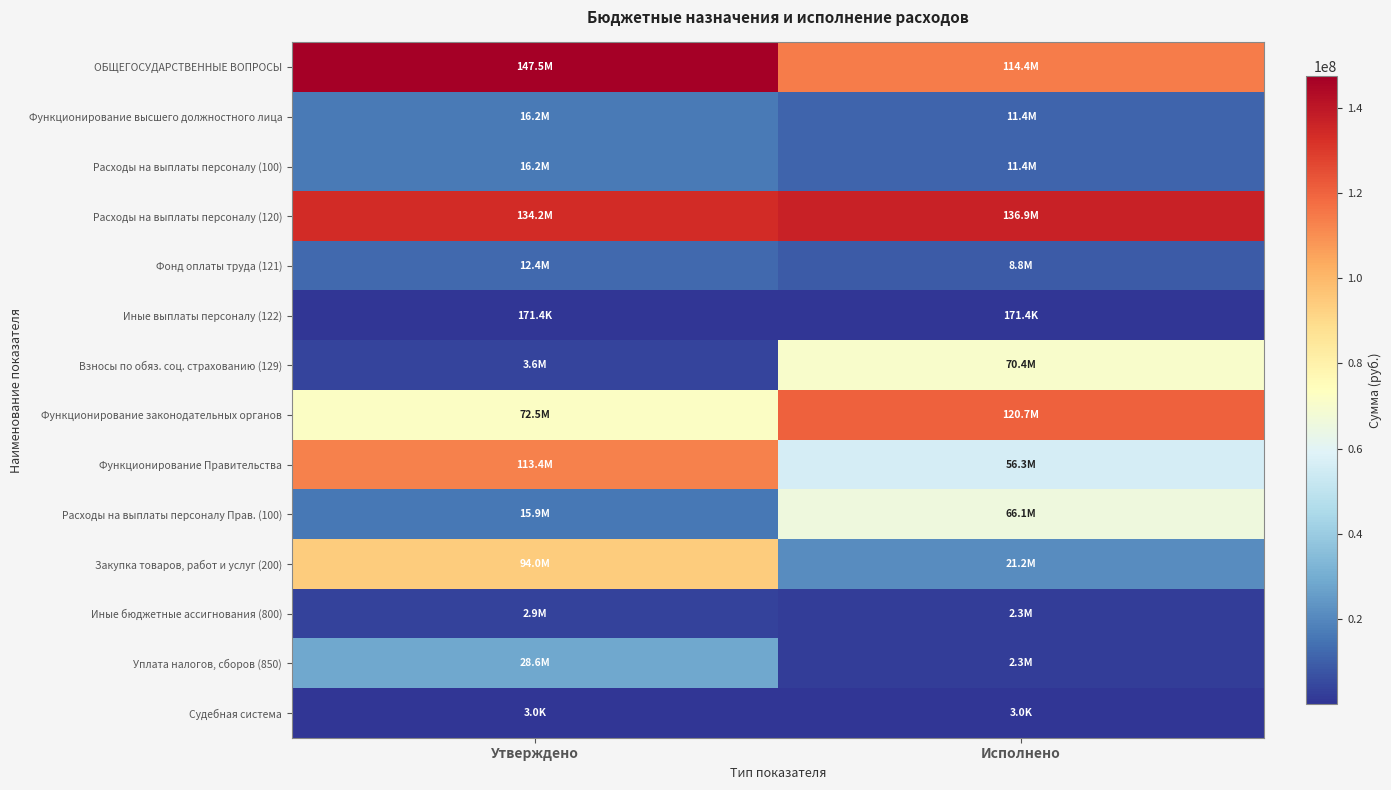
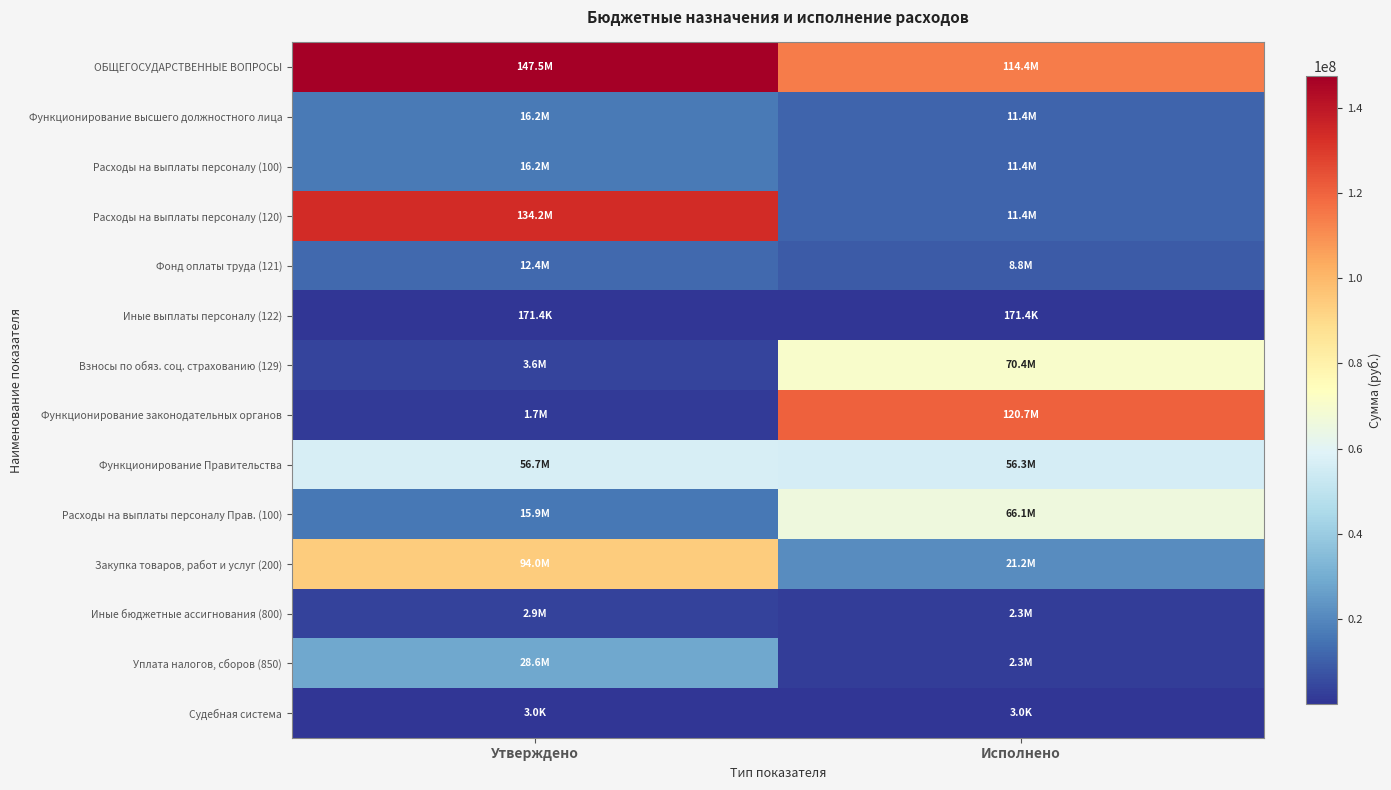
  {
    "ОБЩЕГОСУДАРСТВЕННЫЕ ВОПРОСЫ": {
      "Утверждено": "147.5M",
      "Исполнено": "114.4M"
    },
    "Функционирование высшего должностного лица": {
      "Утверждено": "16.2M",
      "Исполнено": "11.4M"
    },
    "Расходы на выплаты персоналу (100)": {
      "Утверждено": "16.2M",
      "Исполнено": "11.4M"
    },
    "Расходы на выплаты персоналу (120)": {
      "Утверждено": "134.2M",
-     "Исполнено": "136.9M"
+     "Исполнено": "11.4M"
    },
    "Фонд оплаты труда (121)": {
      "Утверждено": "12.4M",
      "Исполнено": "8.8M"
    },
    "Иные выплаты персоналу (122)": {
      "Утверждено": "171.4K",
      "Исполнено": "171.4K"
    },
    "Взносы по обяз. соц. страхованию (129)": {
      "Утверждено": "3.6M",
      "Исполнено": "70.4M"
    },
    "Функционирование законодательных органов": {
-     "Утверждено": "72.5M",
+     "Утверждено": "1.7M",
      "Исполнено": "120.7M"
    },
    "Функционирование Правительства": {
-     "Утверждено": "113.4M",
+     "Утверждено": "56.7M",
      "Исполнено": "56.3M"
    },
    "Расходы на выплаты персоналу Прав. (100)": {
      "Утверждено": "15.9M",
      "Исполнено": "66.1M"
    },
    "Закупка товаров, работ и услуг (200)": {
      "Утверждено": "94.0M",
      "Исполнено": "21.2M"
    },
    "Иные бюджетные ассигнования (800)": {
      "Утверждено": "2.9M",
      "Исполнено": "2.3M"
    },
    "Уплата налогов, сборов (850)": {
      "Утверждено": "28.6M",
      "Исполнено": "2.3M"
    },
    "Судебная система": {
      "Утверждено": "3.0K",
      "Исполнено": "3.0K"
    }
  }
